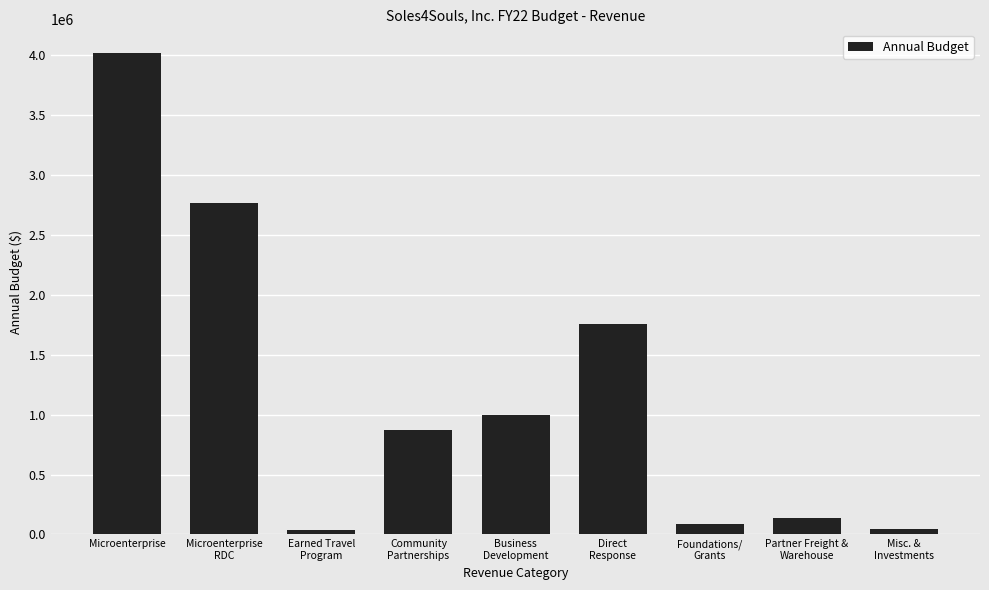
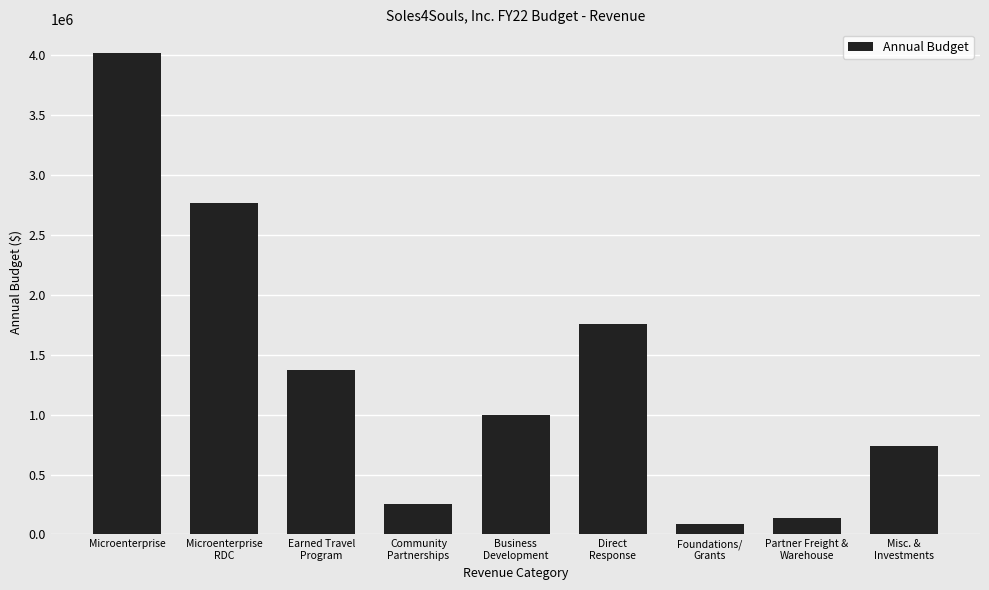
  {
    "Microenterprise": 4020000,
    "Microenterprise RDC": 2770000,
-   "Earned Travel Program": 40000,
-   "Community Partnerships": 870000,
+   "Earned Travel Program": 1370000,
+   "Community Partnerships": 250000,
    "Business Development": 1000000,
    "Direct Response": 1760000,
    "Foundations/ Grants": 90000,
    "Partner Freight & Warehouse": 140000,
-   "Misc. & Investments": 40000
+   "Misc. & Investments": 740000
  }
